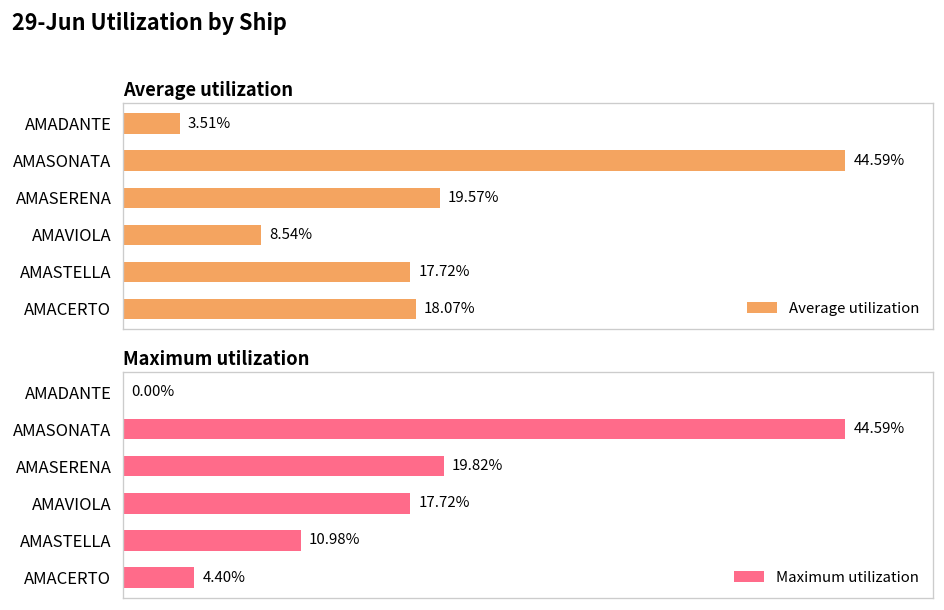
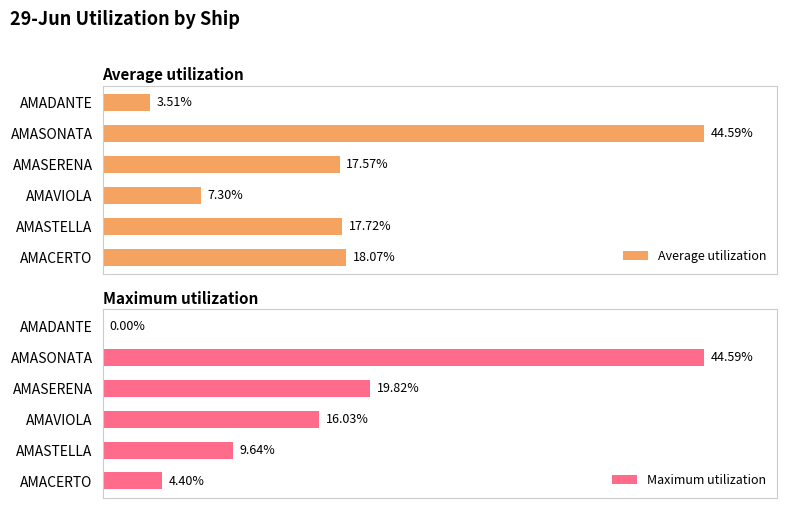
  {
    "Average utilization": {
      "AMADANTE": "3.51%",
      "AMASONATA": "44.59%",
-     "AMASERENA": "19.57%",
-     "AMAVIOLA": "8.54%",
+     "AMASERENA": "17.57%",
+     "AMAVIOLA": "7.30%",
      "AMASTELLA": "17.72%",
      "AMACERTO": "18.07%"
    },
    "Maximum utilization": {
      "AMADANTE": "0.00%",
      "AMASONATA": "44.59%",
      "AMASERENA": "19.82%",
-     "AMAVIOLA": "17.72%",
-     "AMASTELLA": "10.98%",
+     "AMAVIOLA": "16.03%",
+     "AMASTELLA": "9.64%",
      "AMACERTO": "4.40%"
    }
  }
